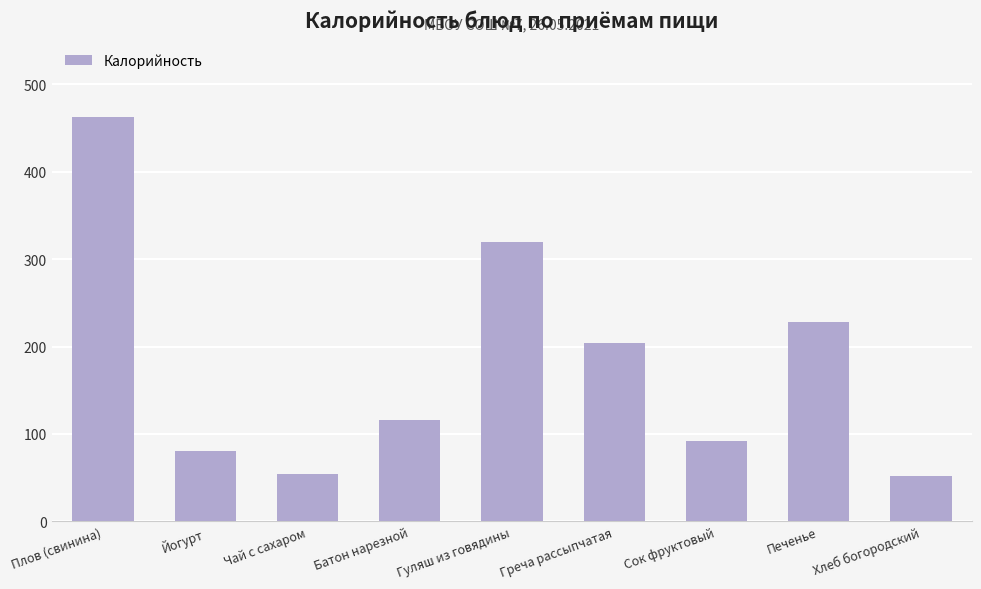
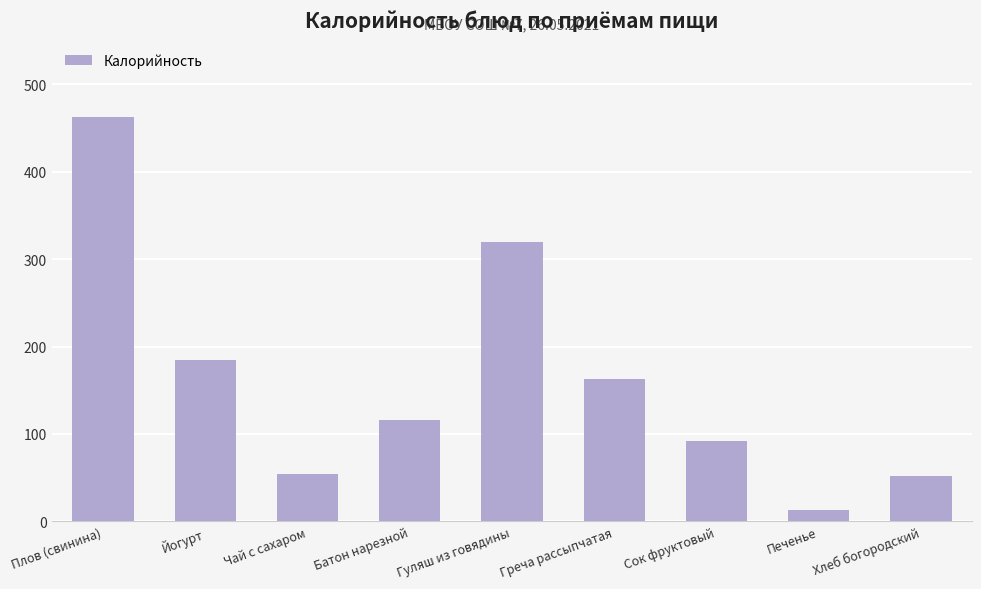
  {
    "Плов (свинина)": 460,
-   "Йогурт": 80,
+   "Йогурт": 180,
    "Чай с сахаром": 50,
    "Батон нарезной": 120,
    "Гуляш из говядины": 320,
-   "Греча рассыпчатая": 200,
+   "Греча рассыпчатая": 160,
    "Сок фруктовый": 90,
-   "Печенье": 230,
+   "Печенье": 10,
    "Хлеб богородский": 50
  }
